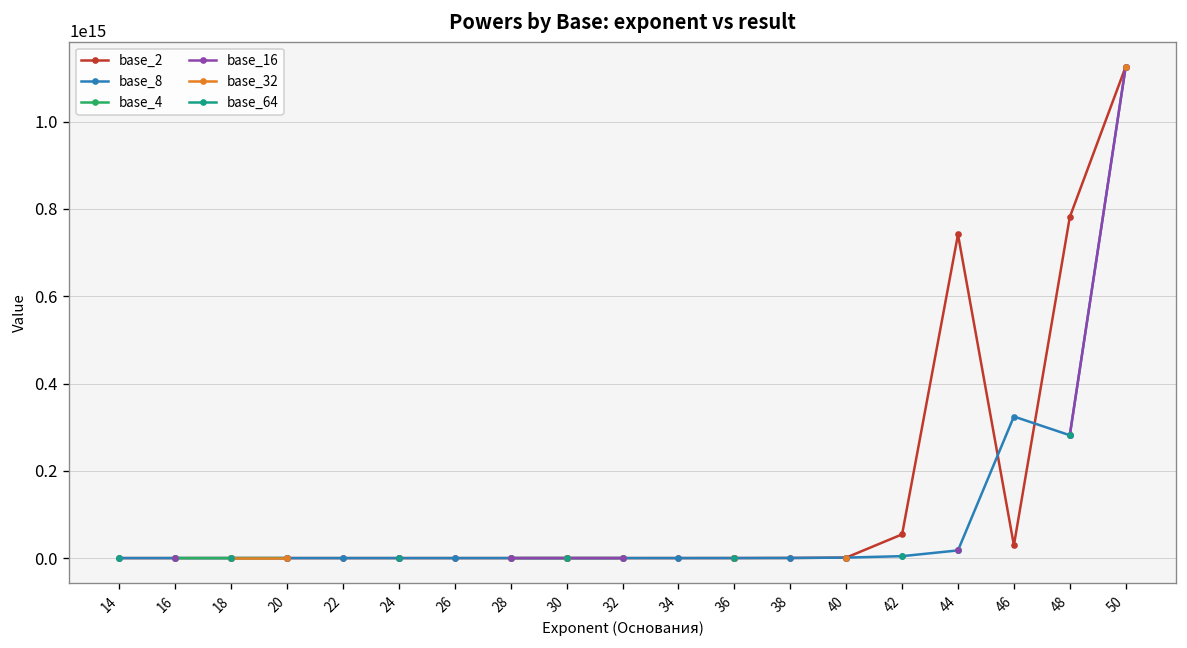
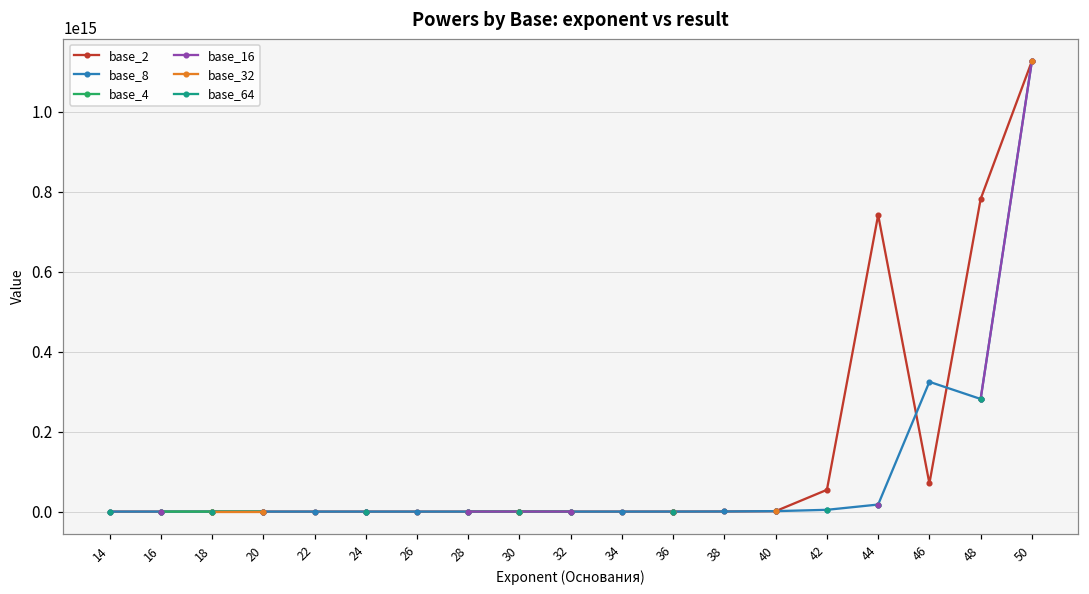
  {
    "base_2": {
      "42": 50000000000000,
      "44": 740000000000000,
-     "46": 30000000000000,
+     "46": 70000000000000,
      "48": 780000000000000
    },
    "base_8": {
      "46": 320000000000000
    }
  }
